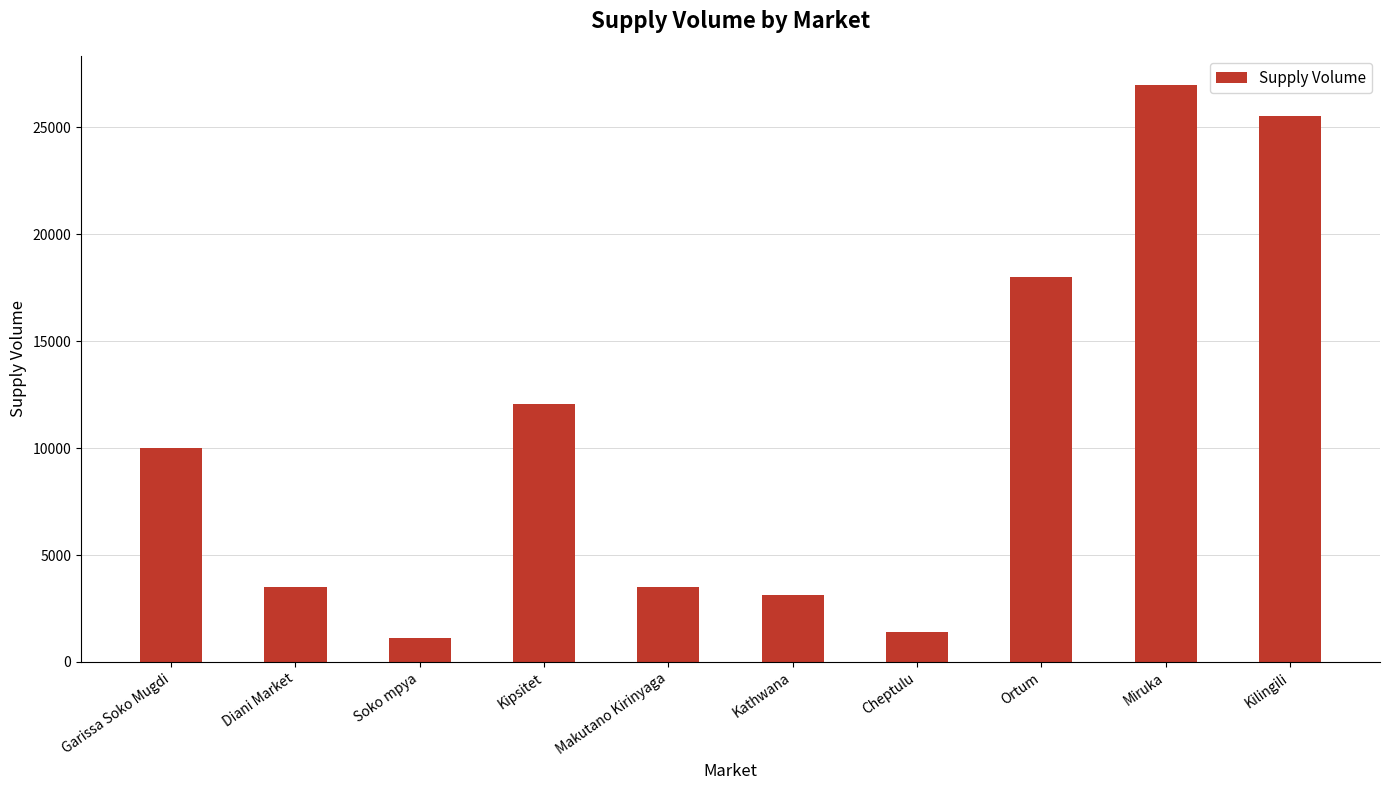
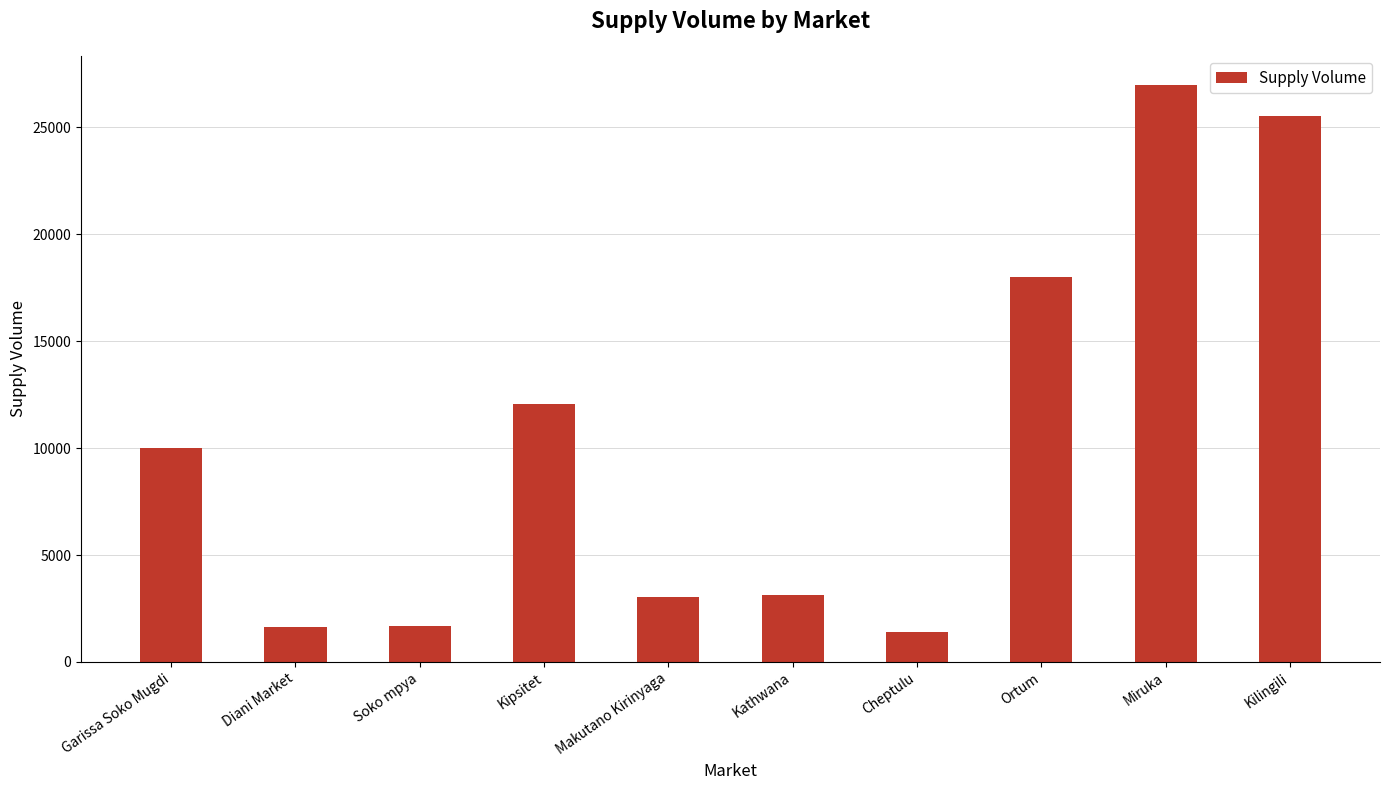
  {
    "Garissa Soko Mugdi": 10000,
-   "Diani Market": 3500,
-   "Soko mpya": 1100,
+   "Diani Market": 1600,
+   "Soko mpya": 1700,
    "Kipsitet": 12100,
-   "Makutano Kirinyaga": 3500,
+   "Makutano Kirinyaga": 3000,
    "Kathwana": 3200,
    "Cheptulu": 1400,
    "Ortum": 18000,
    "Miruka": 27000,
    "Kilingili": 25500
  }
